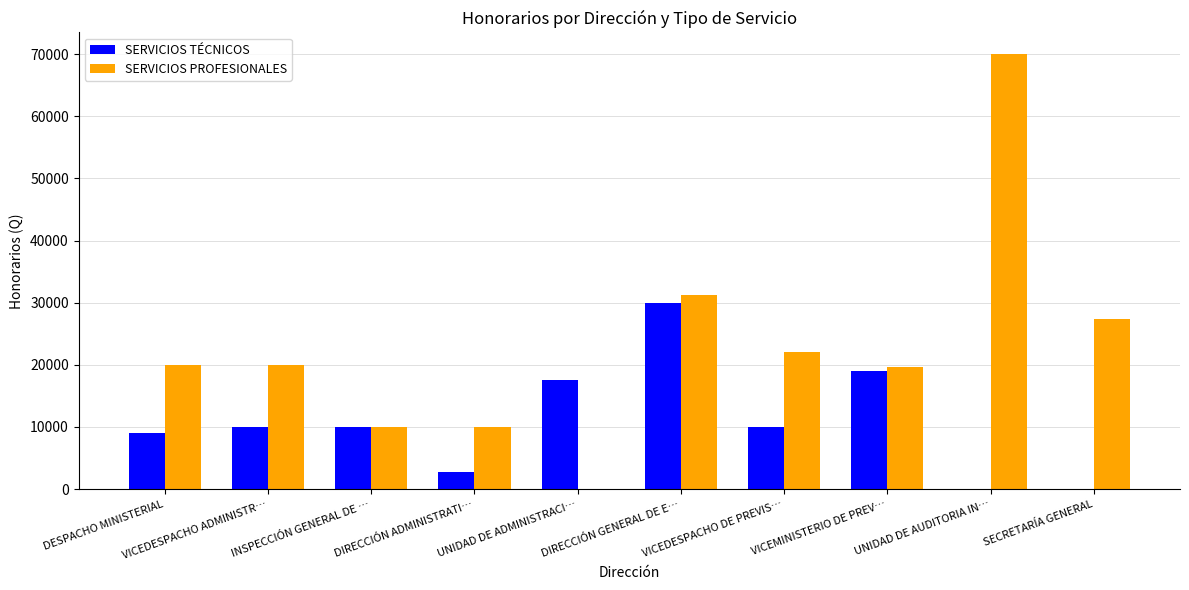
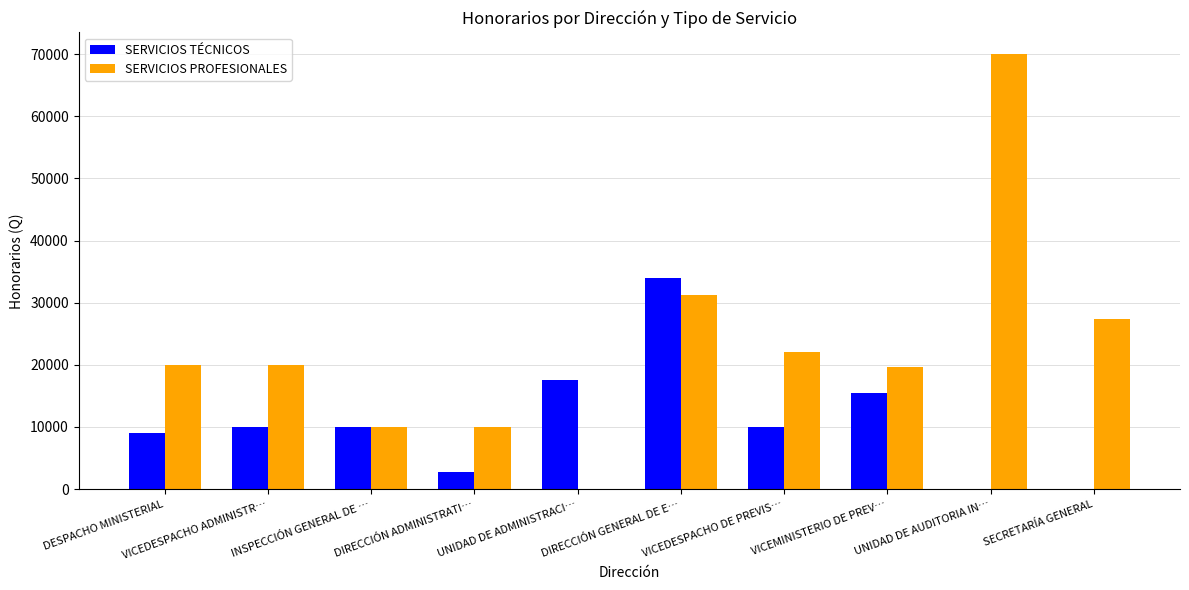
  {
    "SERVICIOS TÉCNICOS": {
      "DESPACHO MINISTERIAL": 9000,
      "VICEDESPACHO ADMINISTR…": 10000,
      "INSPECCIÓN GENERAL DE …": 10000,
      "DIRECCIÓN ADMINISTRATI…": 3000,
      "UNIDAD DE ADMINISTRACI…": 18000,
-     "DIRECCIÓN GENERAL DE E…": 30000,
+     "DIRECCIÓN GENERAL DE E…": 34000,
      "VICEDESPACHO DE PREVIS…": 10000,
-     "VICEMINISTERIO DE PREV…": 19000,
+     "VICEMINISTERIO DE PREV…": 16000,
      "UNIDAD DE AUDITORIA IN…": 0,
      "SECRETARÍA GENERAL": 0
    },
    "SERVICIOS PROFESIONALES": {
      "DESPACHO MINISTERIAL": 20000,
      "VICEDESPACHO ADMINISTR…": 20000,
      "INSPECCIÓN GENERAL DE …": 10000,
      "DIRECCIÓN ADMINISTRATI…": 10000,
      "UNIDAD DE ADMINISTRACI…": 0,
      "DIRECCIÓN GENERAL DE E…": 31000,
      "VICEDESPACHO DE PREVIS…": 22000,
      "VICEMINISTERIO DE PREV…": 20000,
      "UNIDAD DE AUDITORIA IN…": 70000,
      "SECRETARÍA GENERAL": 27000
    }
  }
